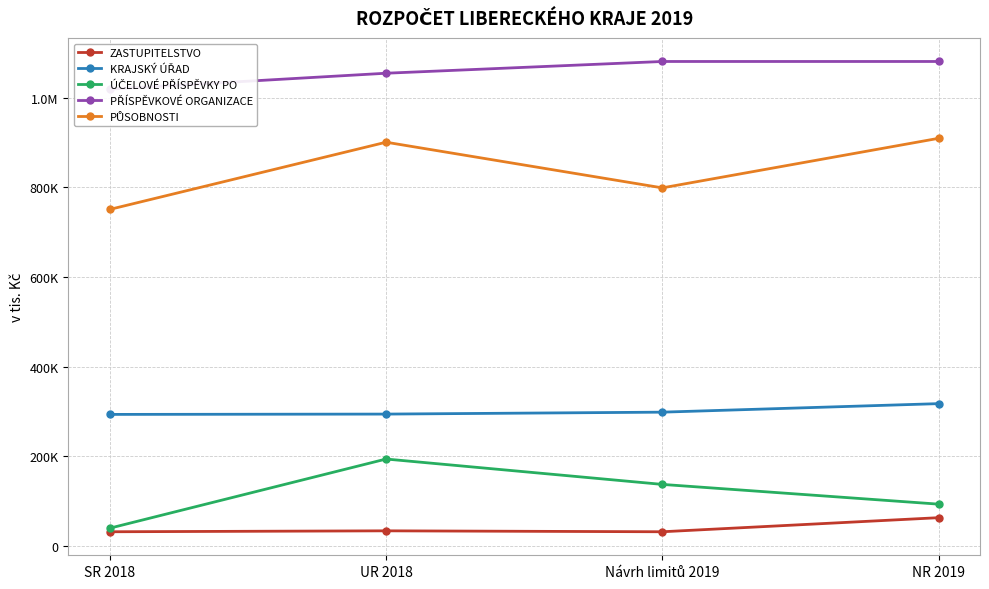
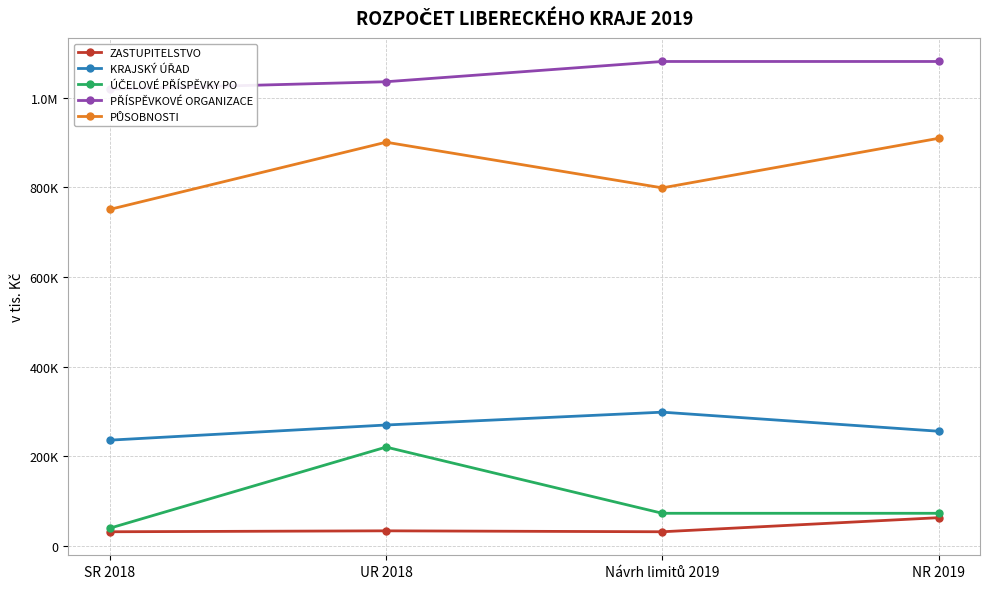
  {
    "ZASTUPITELSTVO": {
      "SR 2018": 30000,
      "UR 2018": 30000,
      "Návrh limitů 2019": 30000,
      "NR 2019": 60000
    },
    "KRAJSKÝ ÚŘAD": {
-     "SR 2018": 290000,
-     "UR 2018": 290000,
+     "SR 2018": 240000,
+     "UR 2018": 270000,
      "Návrh limitů 2019": 300000,
-     "NR 2019": 320000
+     "NR 2019": 260000
    },
    "ÚČELOVÉ PŘÍSPĚVKY PO": {
      "SR 2018": 40000,
-     "UR 2018": 190000,
-     "Návrh limitů 2019": 140000,
-     "NR 2019": 90000
+     "UR 2018": 220000,
+     "Návrh limitů 2019": 70000,
+     "NR 2019": 70000
    },
    "PŘÍSPĚVKOVÉ ORGANIZACE": {
-     "UR 2018": 1050000,
+     "UR 2018": 1040000,
      "Návrh limitů 2019": 1080000,
      "NR 2019": 1080000
    },
    "PŮSOBNOSTI": {
      "SR 2018": 750000,
      "UR 2018": 900000,
      "Návrh limitů 2019": 800000,
      "NR 2019": 910000
    }
  }
